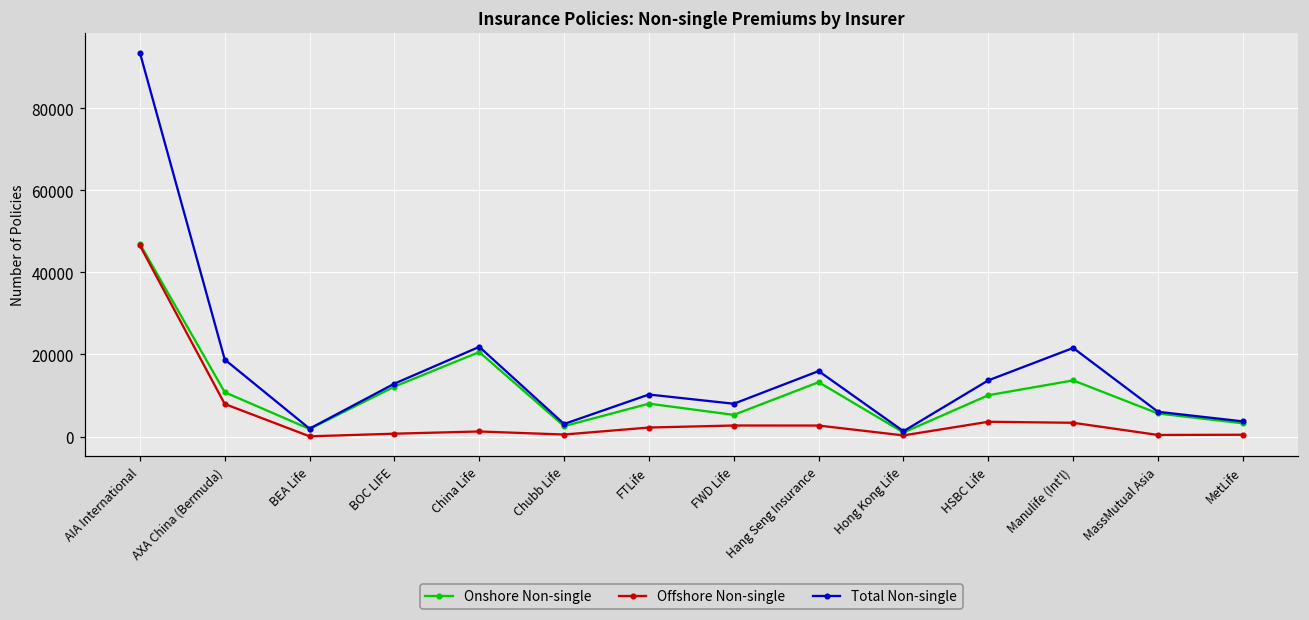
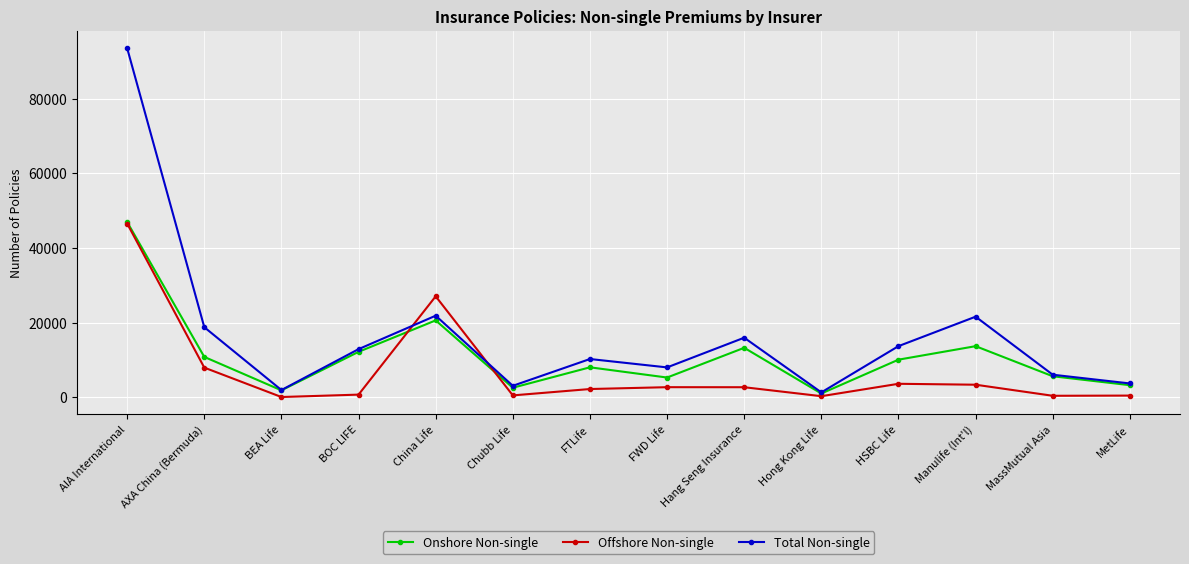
  {
    "Onshore Non-single": {
      "AXA China (Bermuda)": 11000,
      "BOC LIFE": 12000,
      "China Life": 21000,
      "FTLife": 8000,
      "FWD Life": 5000,
      "Hang Seng Insurance": 13000,
      "HSBC Life": 10000,
      "Manulife (Int'l)": 14000
    },
    "Offshore Non-single": {
      "AXA China (Bermuda)": 8000,
      "BEA Life": 0,
      "BOC LIFE": 1000,
-     "China Life": 1000,
+     "China Life": 27000,
      "Chubb Life": 1000,
      "FTLife": 2000,
      "FWD Life": 3000,
      "Hang Seng Insurance": 3000,
      "Hong Kong Life": 0,
      "HSBC Life": 4000,
      "Manulife (Int'l)": 3000,
      "MassMutual Asia": 0,
      "MetLife": 0
    },
    "Total Non-single": {
      "AIA International": 93000,
      "AXA China (Bermuda)": 19000,
      "BOC LIFE": 13000,
      "China Life": 22000,
      "FTLife": 10000,
      "FWD Life": 8000,
      "Hang Seng Insurance": 16000,
      "HSBC Life": 14000,
      "Manulife (Int'l)": 22000
    }
  }
